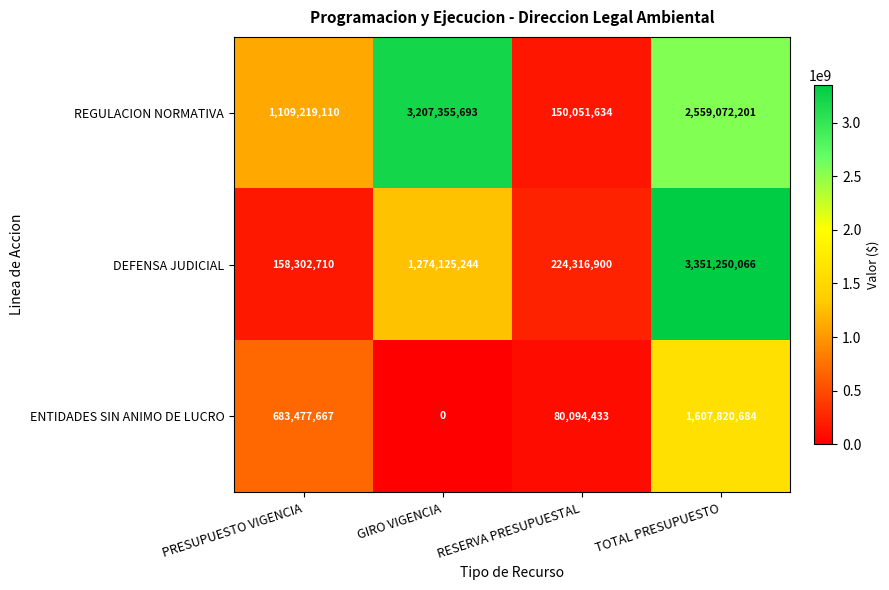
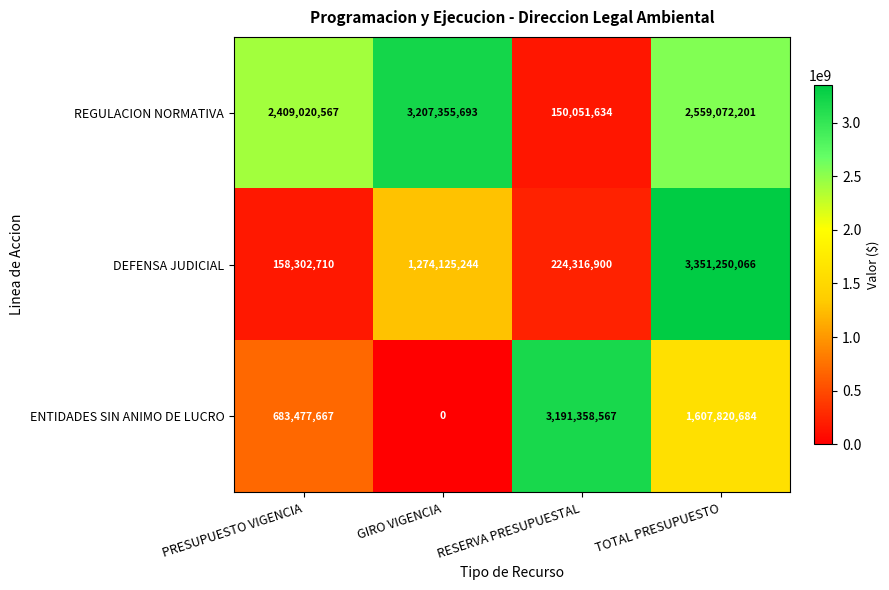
  {
    "REGULACION NORMATIVA": {
-     "PRESUPUESTO VIGENCIA": "1,109,219,110",
+     "PRESUPUESTO VIGENCIA": "2,409,020,567",
      "GIRO VIGENCIA": "3,207,355,693",
      "RESERVA PRESUPUESTAL": "150,051,634",
      "TOTAL PRESUPUESTO": "2,559,072,201"
    },
    "DEFENSA JUDICIAL": {
      "PRESUPUESTO VIGENCIA": "158,302,710",
      "GIRO VIGENCIA": "1,274,125,244",
      "RESERVA PRESUPUESTAL": "224,316,900",
      "TOTAL PRESUPUESTO": "3,351,250,066"
    },
    "ENTIDADES SIN ANIMO DE LUCRO": {
      "PRESUPUESTO VIGENCIA": "683,477,667",
      "GIRO VIGENCIA": "0",
-     "RESERVA PRESUPUESTAL": "80,094,433",
+     "RESERVA PRESUPUESTAL": "3,191,358,567",
      "TOTAL PRESUPUESTO": "1,607,820,684"
    }
  }
